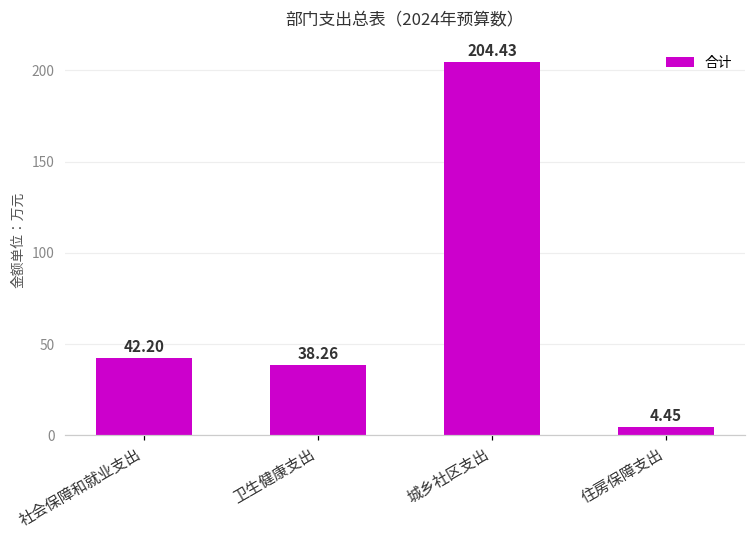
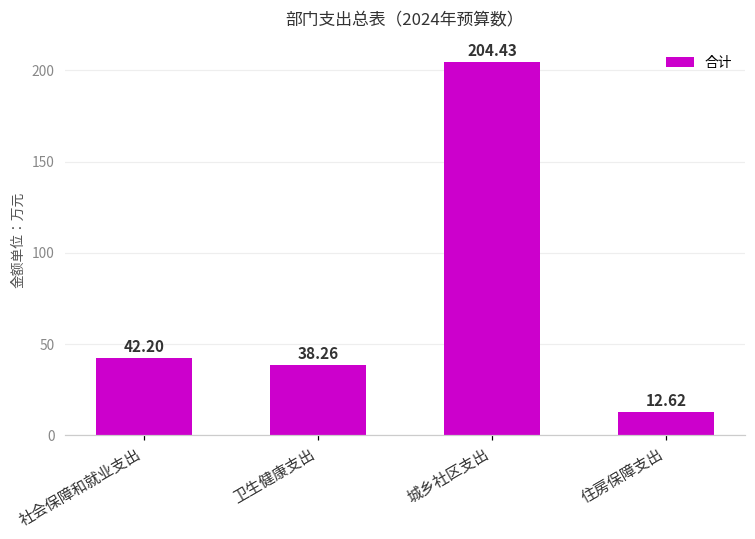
  {
    "社会保障和就业支出": 42.20,
    "卫生健康支出": 38.26,
    "城乡社区支出": 204.43,
-   "住房保障支出": 4.45
+   "住房保障支出": 12.62
  }
